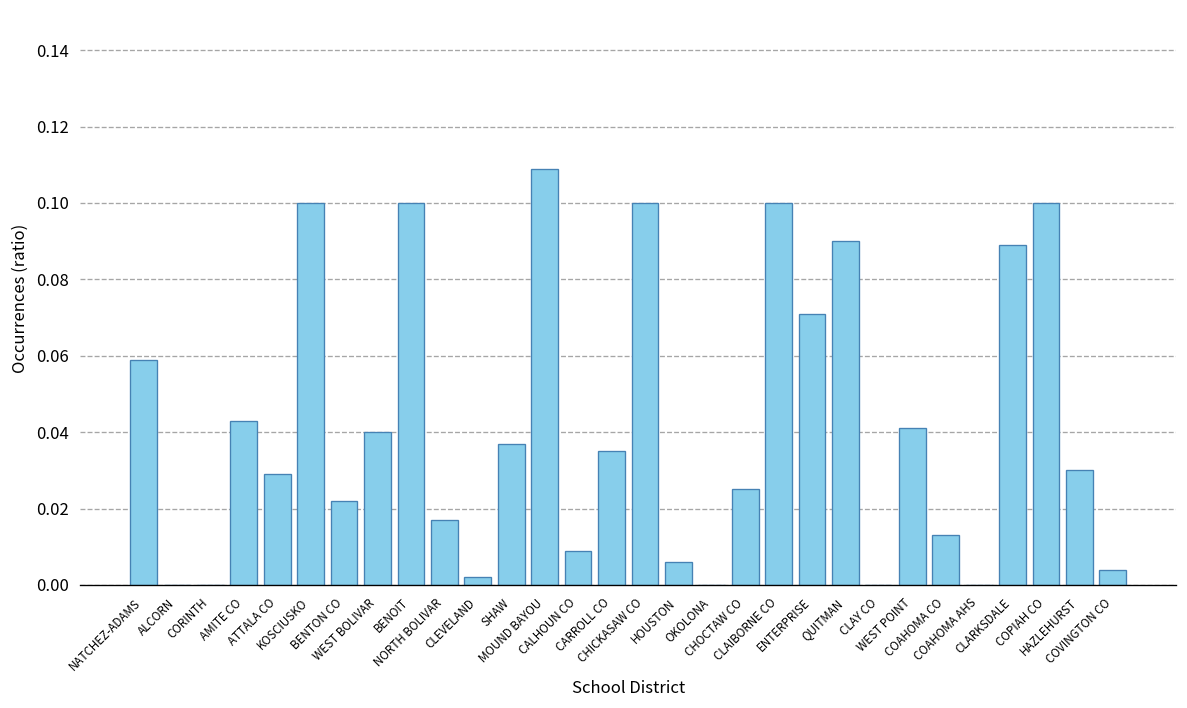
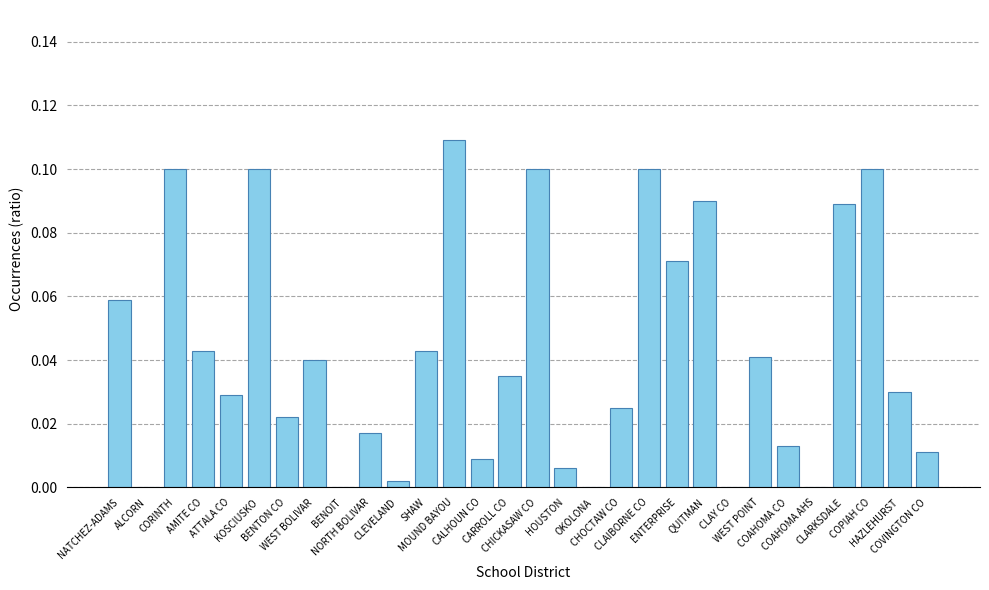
  {
    "NATCHEZ-ADAMS": 0.059,
    "ALCORN": 0.000,
-   "CORINTH": 0.0,
+   "CORINTH": 0.1,
    "AMITE CO": 0.043,
    "ATTALA CO": 0.029,
    "KOSCIUSKO": 0.100,
    "BENTON CO": 0.022,
    "WEST BOLIVAR": 0.040,
-   "BENOIT": 0.1,
+   "BENOIT": 0.0,
    "NORTH BOLIVAR": 0.017,
    "CLEVELAND": 0.002,
-   "SHAW": 0.037,
+   "SHAW": 0.043,
    "MOUND BAYOU": 0.109,
    "CALHOUN CO": 0.009,
    "CARROLL CO": 0.035,
    "CHICKASAW CO": 0.100,
    "HOUSTON": 0.006,
    "OKOLONA": 0.000,
    "CHOCTAW CO": 0.025,
    "CLAIBORNE CO": 0.100,
    "ENTERPRISE": 0.071,
    "QUITMAN": 0.090,
    "CLAY CO": 0.000,
    "WEST POINT": 0.041,
    "COAHOMA CO": 0.013,
    "COAHOMA AHS": 0.000,
    "CLARKSDALE": 0.089,
    "COPIAH CO": 0.100,
    "HAZLEHURST": 0.030,
-   "COVINGTON CO": 0.004
+   "COVINGTON CO": 0.011
  }
